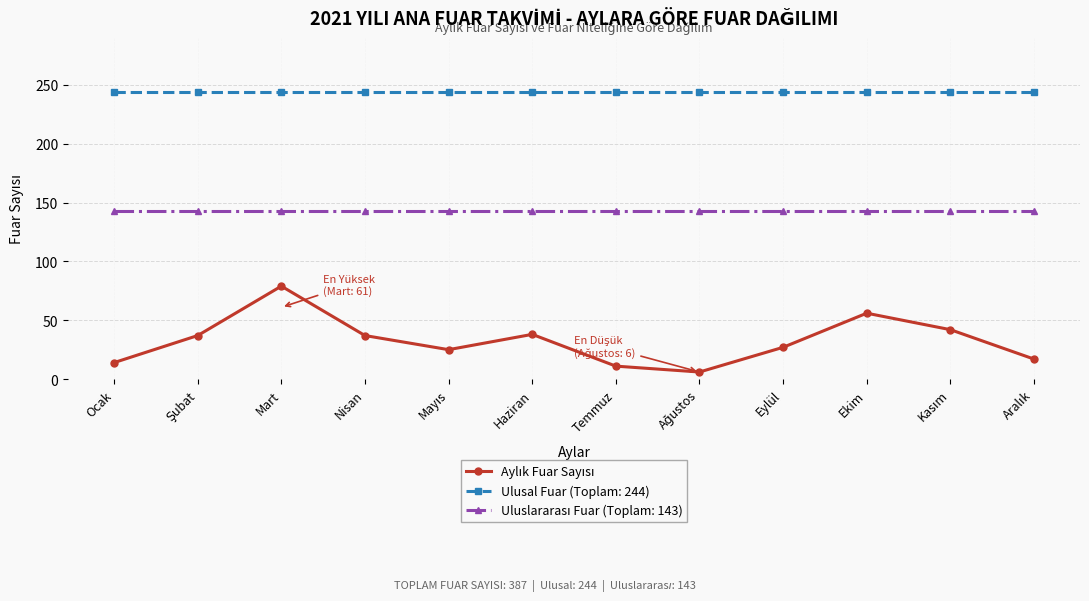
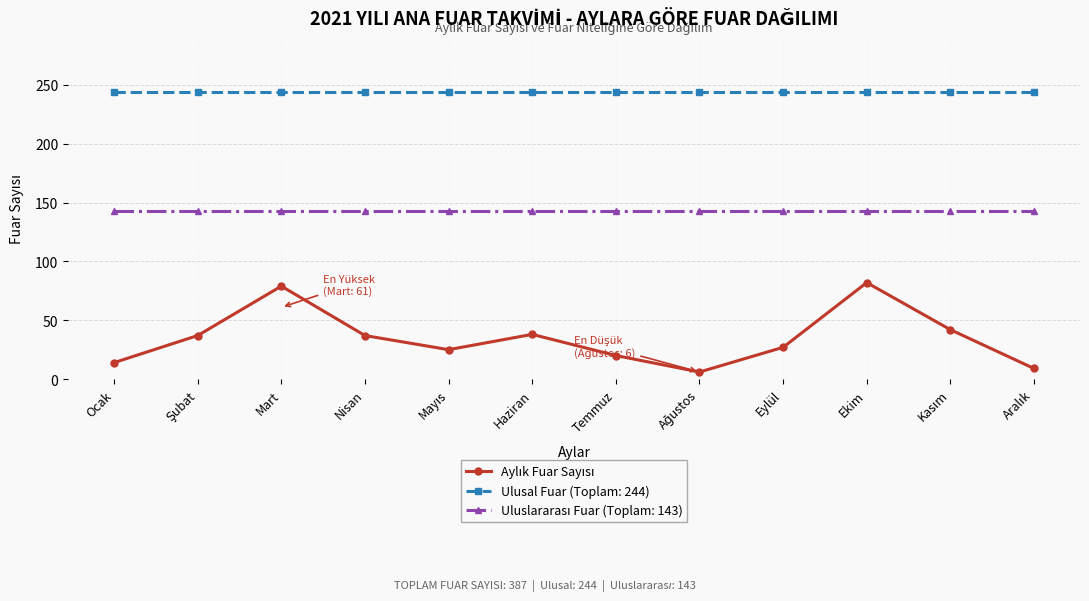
  {
    "Aylık Fuar Sayısı": {
      "Ocak": 14,
      "Şubat": 37,
      "Nisan": 37,
      "Mayıs": 25,
      "Haziran": 38,
-     "Temmuz": 11,
+     "Temmuz": 20,
      "Ağustos": 6,
      "Eylül": 27,
-     "Ekim": 56,
+     "Ekim": 82,
      "Kasım": 42,
-     "Aralık": 17
+     "Aralık": 9
    },
    "Ulusal Fuar (Toplam: 244)": {
      "Ocak": 244,
      "Şubat": 244,
      "Mart": 244,
      "Nisan": 244,
      "Mayıs": 244,
      "Haziran": 244,
      "Temmuz": 244,
      "Ağustos": 244,
      "Eylül": 244,
      "Ekim": 244,
      "Kasım": 244,
      "Aralık": 244
    },
    "Uluslararası Fuar (Toplam: 143)": {
      "Ocak": 143,
      "Şubat": 143,
      "Mart": 143,
      "Nisan": 143,
      "Mayıs": 143,
      "Haziran": 143,
      "Temmuz": 143,
      "Ağustos": 143,
      "Eylül": 143,
      "Ekim": 143,
      "Kasım": 143,
      "Aralık": 143
    }
  }
